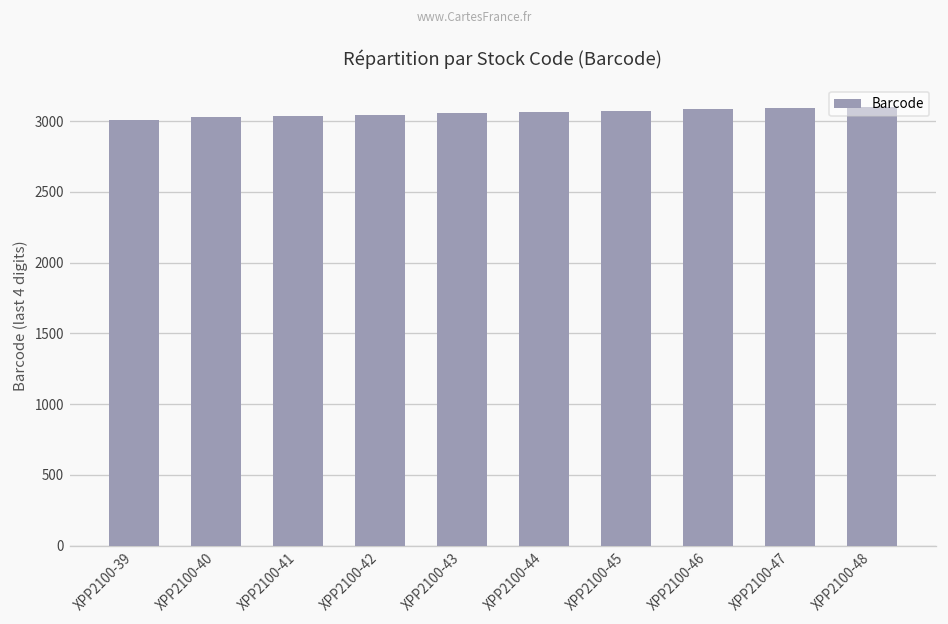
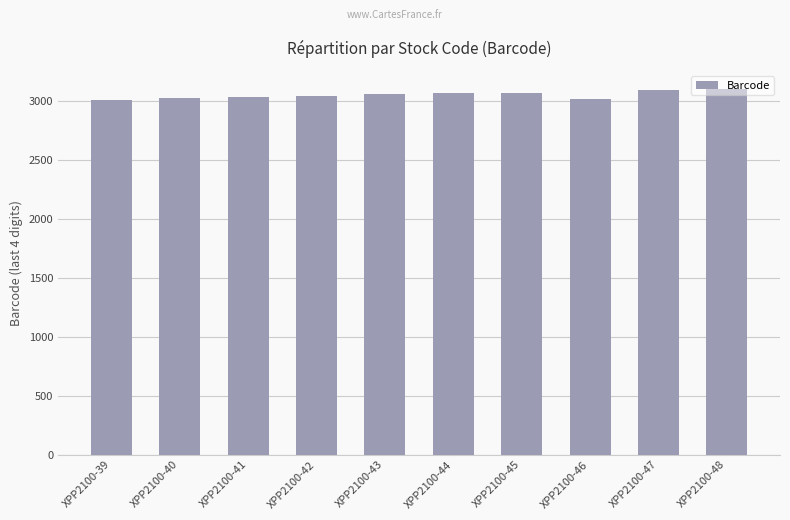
  {
    "XPP2100-39": 3010,
    "XPP2100-40": 3030,
    "XPP2100-41": 3030,
    "XPP2100-42": 3040,
    "XPP2100-43": 3060,
    "XPP2100-44": 3070,
    "XPP2100-45": 3070,
-   "XPP2100-46": 3090,
+   "XPP2100-46": 3020,
    "XPP2100-47": 3100
  }
